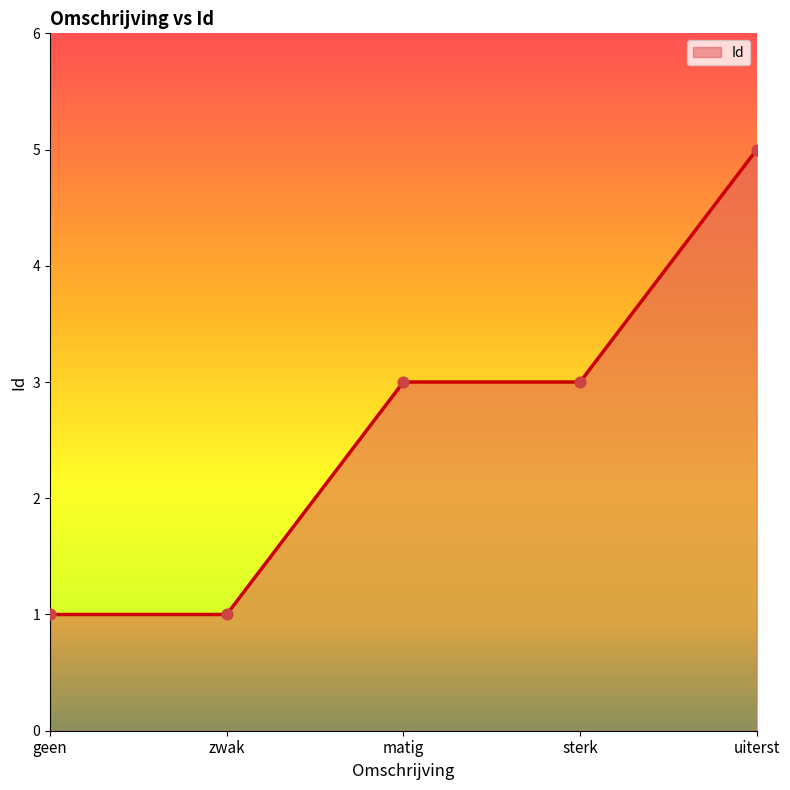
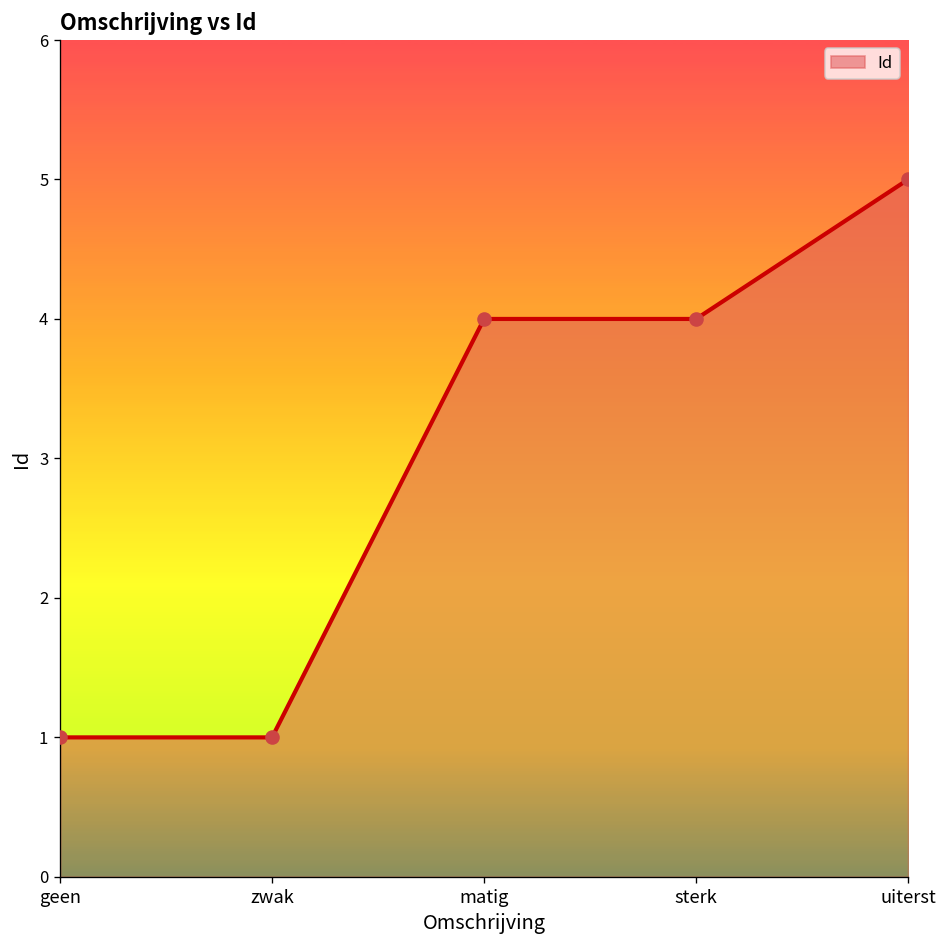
  {
    "geen": 1,
    "zwak": 1,
-   "matig": 3,
-   "sterk": 3,
+   "matig": 4,
+   "sterk": 4,
    "uiterst": 5
  }
